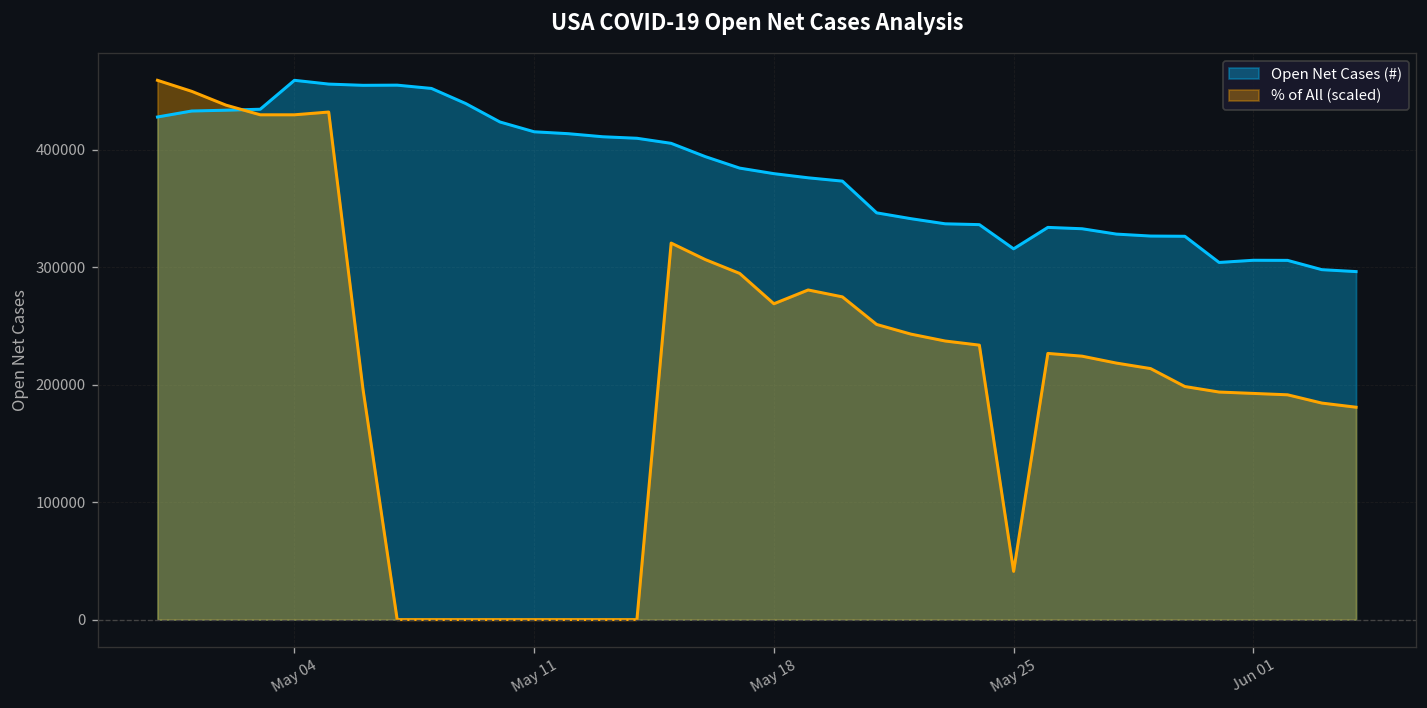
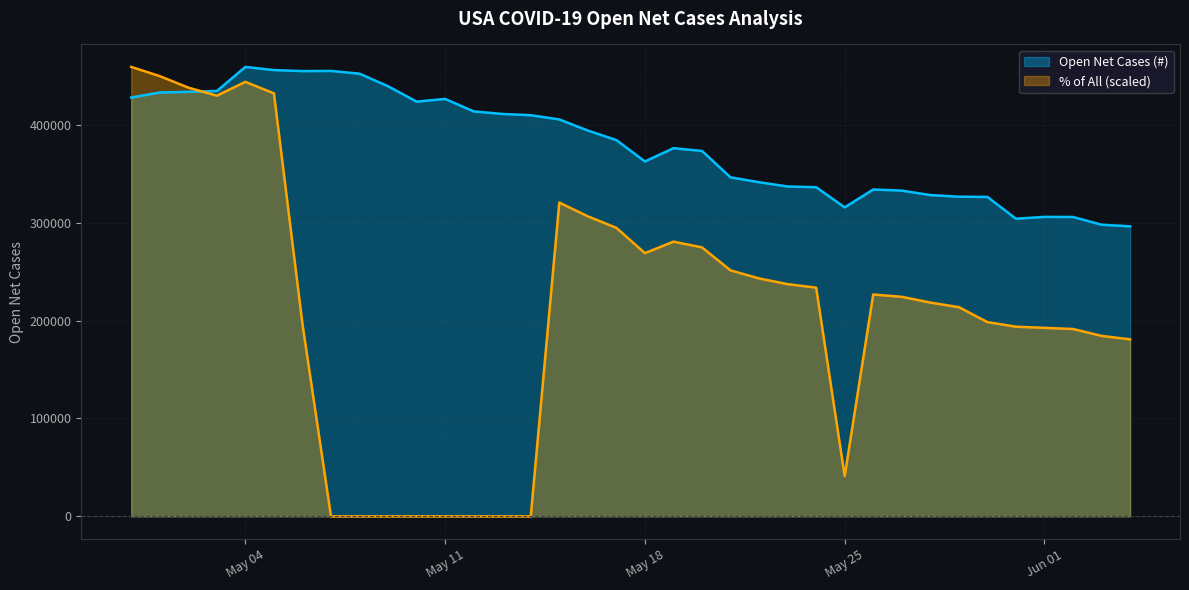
  {
    "Open Net Cases (#)": {
      "May 04": 460000,
-     "May 11": 420000,
-     "May 18": 380000,
+     "May 11": 430000,
+     "May 18": 360000,
      "May 25": 320000,
      "Jun 01": 310000
    },
    "% of All (scaled)": {
-     "May 04": 430000,
+     "May 04": 440000,
      "May 11": 0,
      "May 18": 270000,
      "May 25": 40000,
      "Jun 01": 190000
    }
  }
